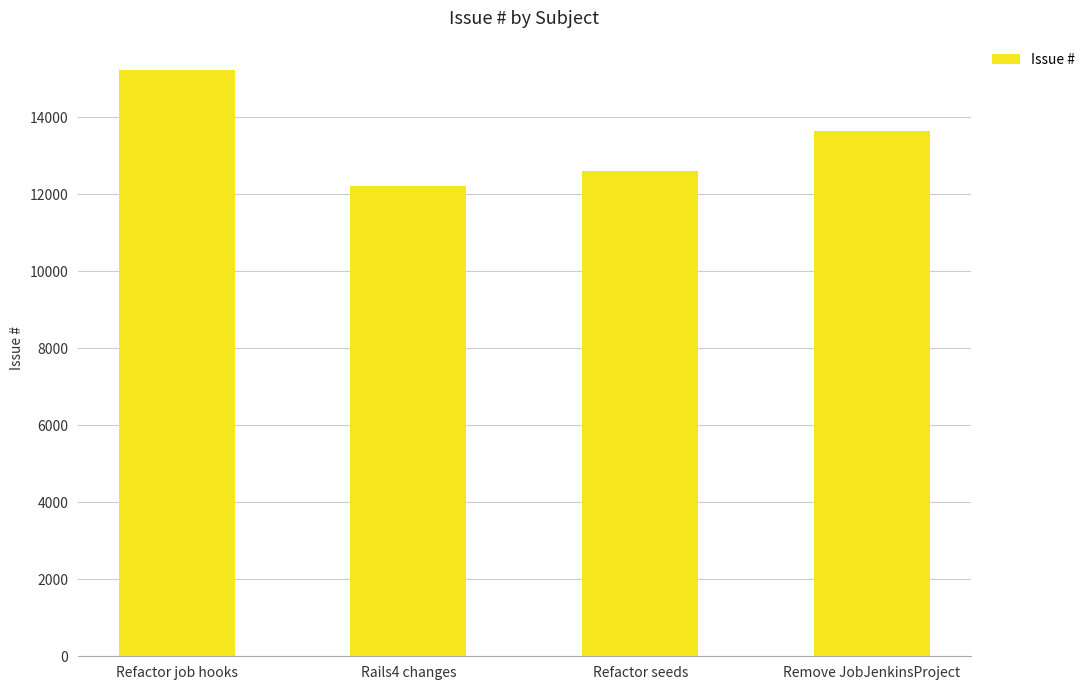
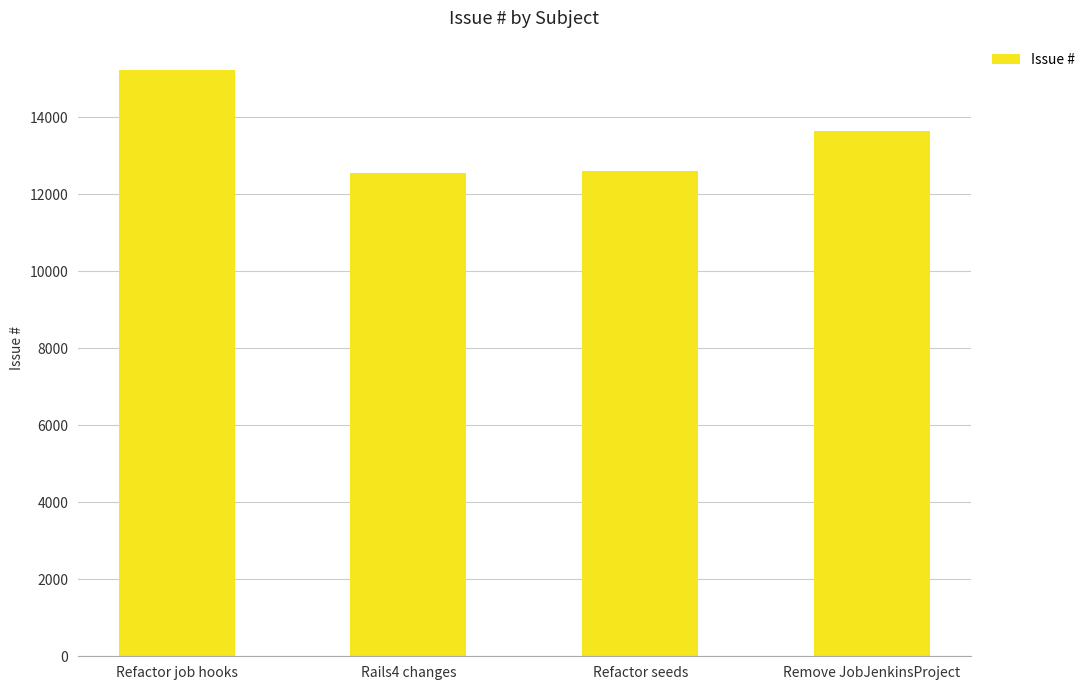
  {
    "Refactor job hooks": 15200,
-   "Rails4 changes": 12200,
+   "Rails4 changes": 12600,
    "Refactor seeds": 12600,
    "Remove JobJenkinsProject": 13700
  }
